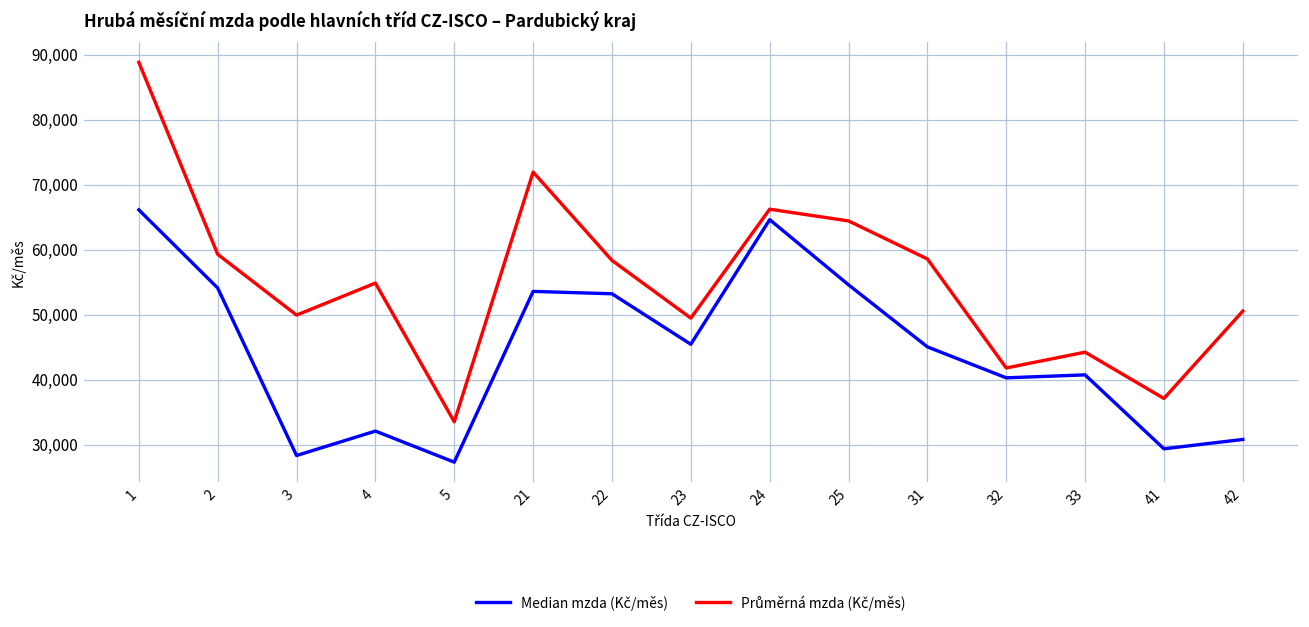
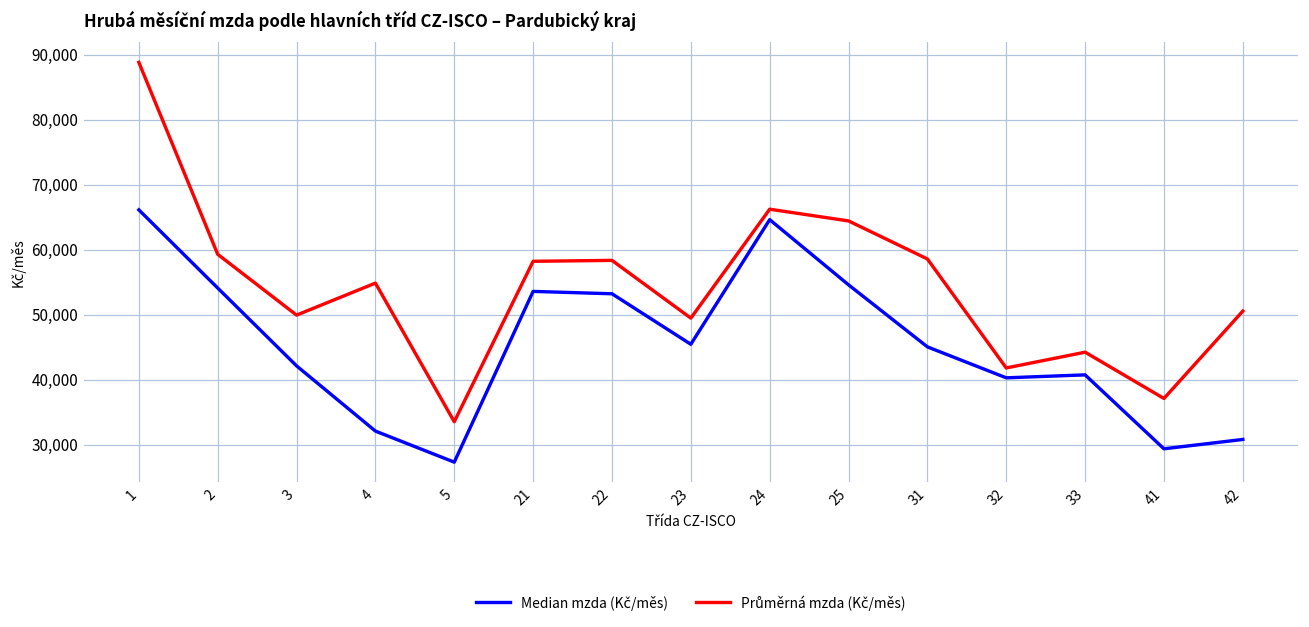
  {
    "Median mzda (Kč/měs)": {
      "1": "66,000",
      "2": "54,000",
-     "3": "28,000",
+     "3": "42,000",
      "4": "32,000",
      "5": "27,000",
      "21": "54,000",
      "22": "53,000",
      "23": "45,000",
      "24": "65,000",
      "25": "55,000",
      "31": "45,000",
      "32": "40,000",
      "33": "41,000",
      "41": "29,000",
      "42": "31,000"
    },
    "Průměrná mzda (Kč/měs)": {
      "1": "89,000",
      "2": "59,000",
      "3": "50,000",
      "4": "55,000",
      "5": "34,000",
-     "21": "72,000",
+     "21": "58,000",
      "22": "58,000",
      "23": "49,000",
      "24": "66,000",
      "25": "64,000",
      "31": "59,000",
      "32": "42,000",
      "33": "44,000",
      "41": "37,000",
      "42": "51,000"
    }
  }
